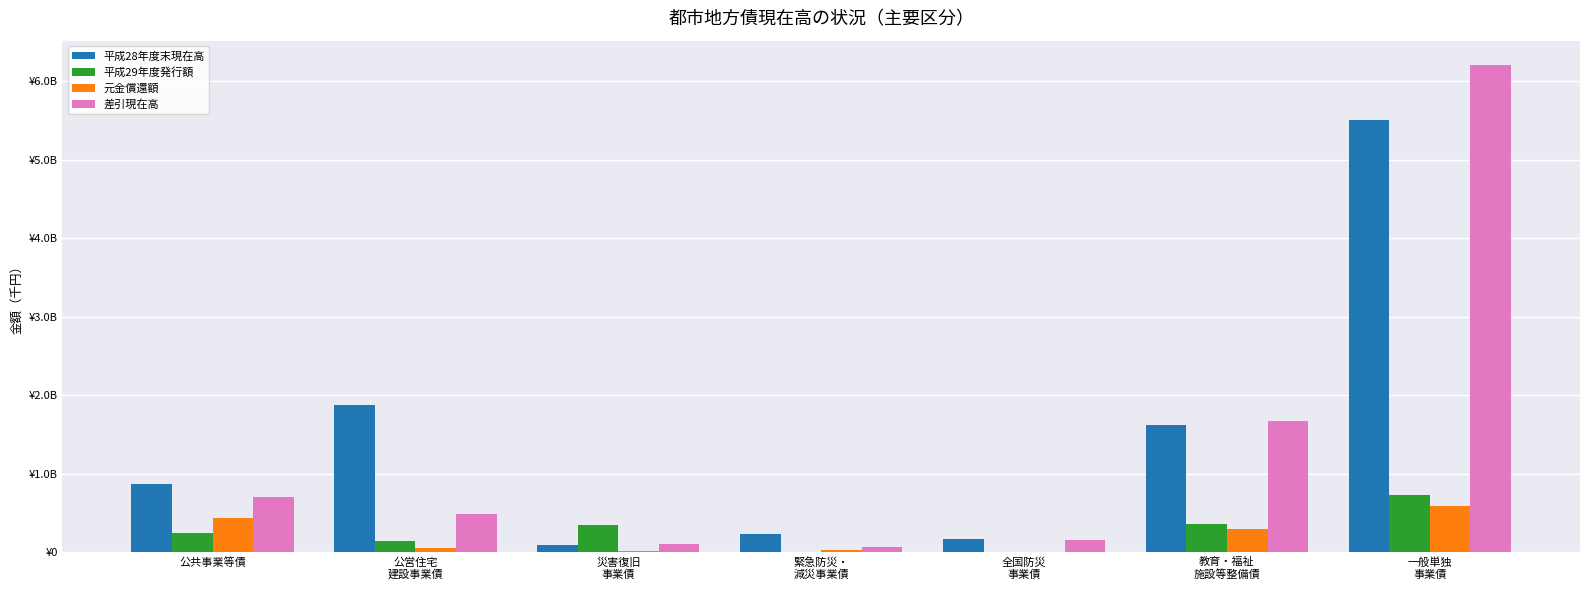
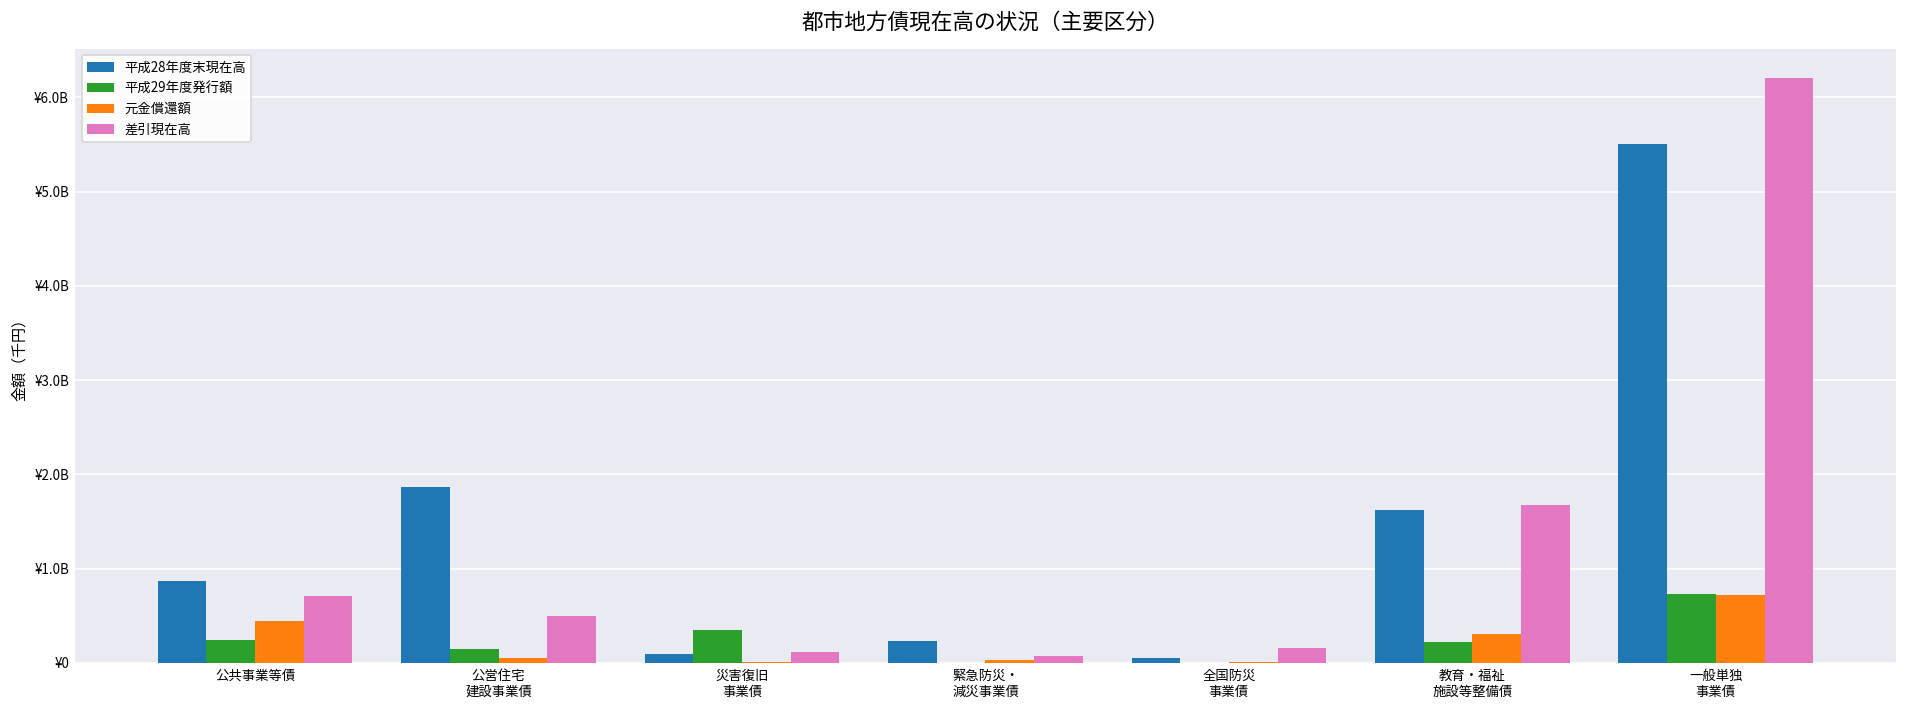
  {
    "平成28年度末現在高": {
      "公共事業等債": "¥900000000",
      "公営住宅 建設事業債": "¥1900000000",
      "災害復旧 事業債": "¥100000000",
      "緊急防災・ 減災事業債": "¥200000000",
-     "全国防災 事業債": "¥200000000",
+     "全国防災 事業債": "¥100000000",
      "教育・福祉 施設等整備債": "¥1600000000",
      "一般単独 事業債": "¥5500000000"
    },
    "平成29年度発行額": {
      "公共事業等債": "¥200000000",
      "公営住宅 建設事業債": "¥100000000",
      "災害復旧 事業債": "¥400000000",
      "緊急防災・ 減災事業債": "¥0",
      "全国防災 事業債": "¥0",
-     "教育・福祉 施設等整備債": "¥400000000",
+     "教育・福祉 施設等整備債": "¥200000000",
      "一般単独 事業債": "¥700000000"
    },
    "元金償還額": {
      "公共事業等債": "¥400000000",
      "公営住宅 建設事業債": "¥100000000",
      "緊急防災・ 減災事業債": "¥0",
      "教育・福祉 施設等整備債": "¥300000000",
-     "一般単独 事業債": "¥600000000"
+     "一般単独 事業債": "¥700000000"
    },
    "差引現在高": {
      "公共事業等債": "¥700000000",
      "公営住宅 建設事業債": "¥500000000",
      "災害復旧 事業債": "¥100000000",
      "緊急防災・ 減災事業債": "¥100000000",
      "全国防災 事業債": "¥200000000",
      "教育・福祉 施設等整備債": "¥1700000000",
      "一般単独 事業債": "¥6200000000"
    }
  }
